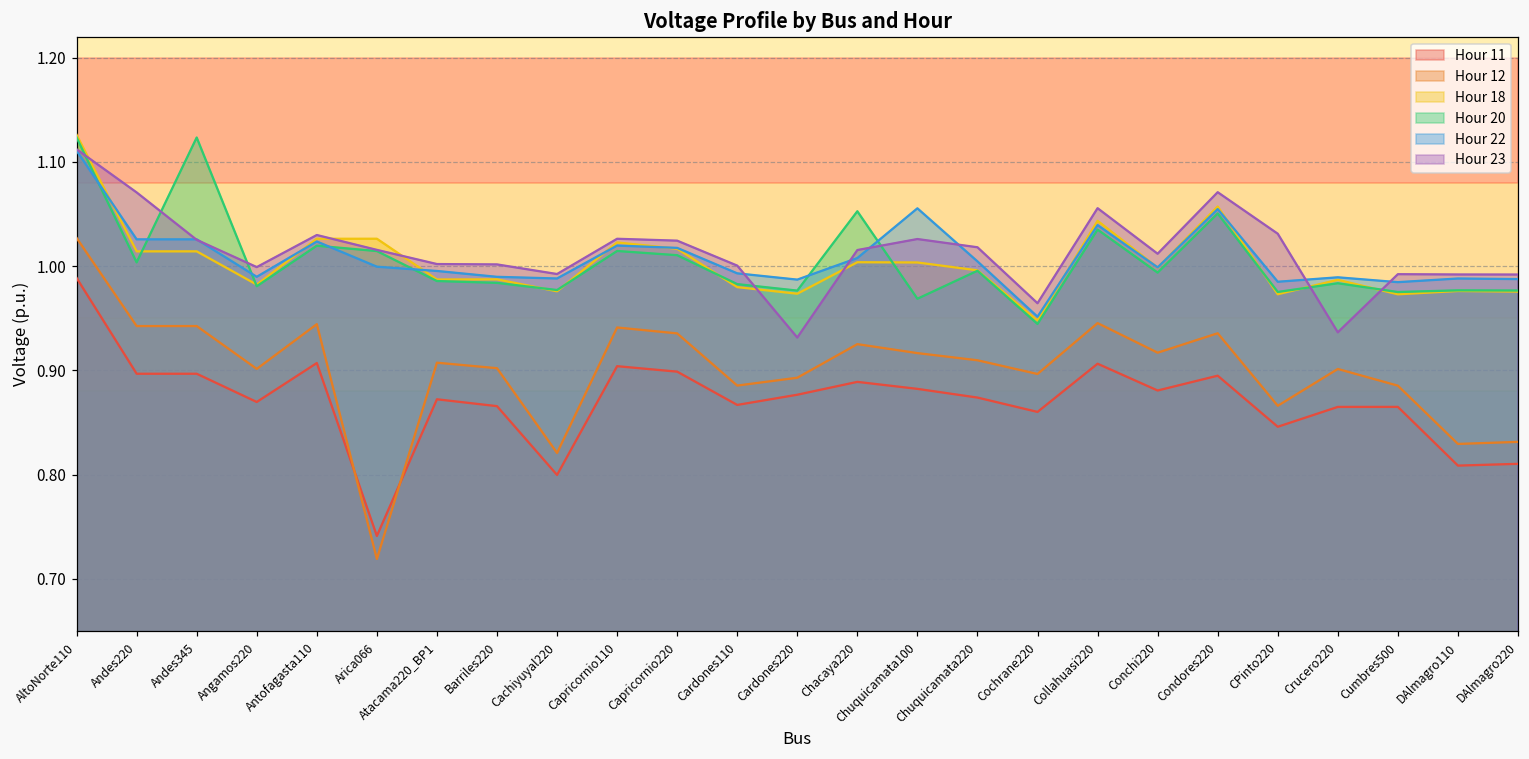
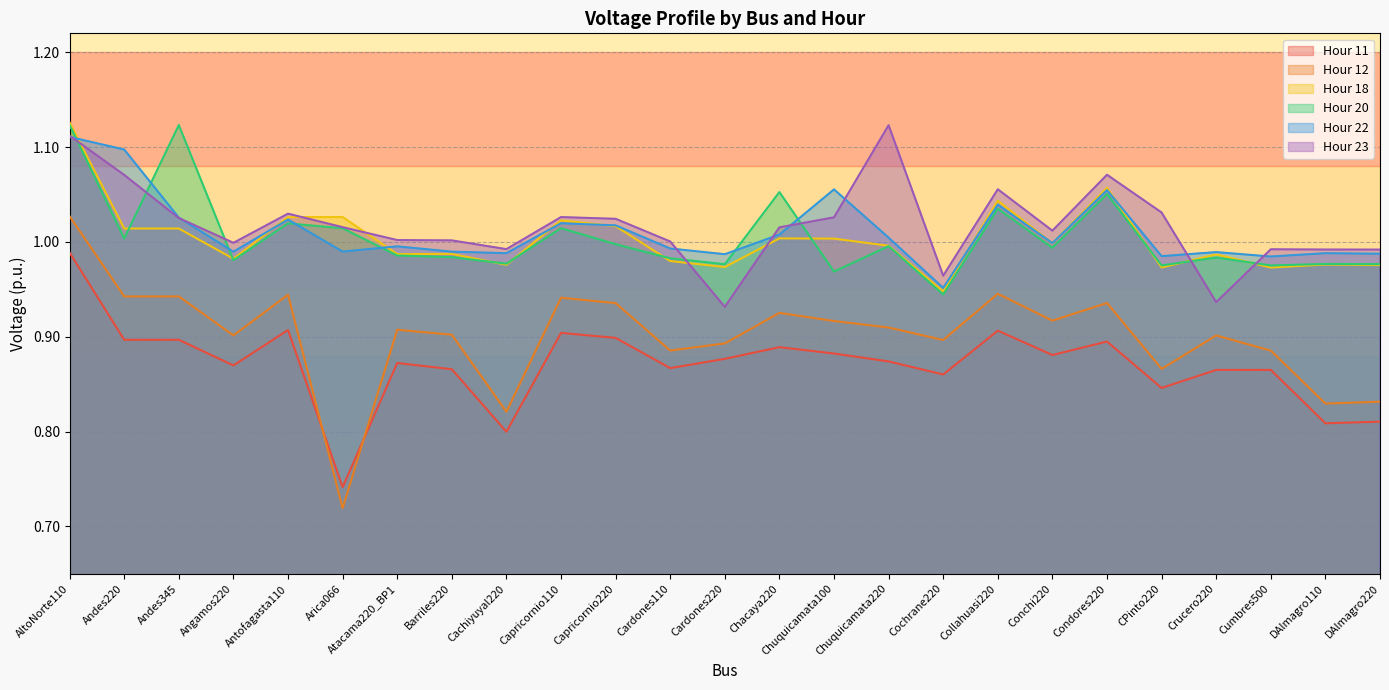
  {
    "Hour 20": {
      "Andes220": 1.00,
      "Andes345": 1.12,
      "Antofagasta110": 1.02,
      "Barriles220": 0.98,
      "Capricornio110": 1.01,
-     "Capricornio220": 1.01,
+     "Capricornio220": 1.00,
      "Cardones110": 0.98,
      "Cardones220": 0.98,
      "Chacaya220": 1.05,
      "Chuquicamata100": 0.97,
      "Cochrane220": 0.94,
      "Collahuasi220": 1.03,
      "Conchi220": 0.99,
      "Condores220": 1.05,
      "Crucero220": 0.98
    },
    "Hour 22": {
-     "Andes220": 1.03,
+     "Andes220": 1.10,
      "Angamos220": 0.99,
-     "Arica066": 1.00,
+     "Arica066": 0.99,
      "Atacama220_BP1": 1.00,
      "Cachiyuyal220": 0.99,
      "Capricornio110": 1.02,
      "Cardones110": 0.99,
      "Cardones220": 0.99,
      "Chacaya220": 1.01,
      "Chuquicamata100": 1.06,
      "Chuquicamata220": 1.00,
      "Cochrane220": 0.95,
      "Collahuasi220": 1.04,
      "CPinto220": 0.98,
      "Cumbres500": 0.98,
      "DAlmagro110": 0.99,
      "DAlmagro220": 0.99
    },
    "Hour 23": {
      "Andes220": 1.07,
      "Angamos220": 1.00,
      "Antofagasta110": 1.03,
      "Atacama220_BP1": 1.00,
      "Barriles220": 1.00,
      "Cachiyuyal220": 0.99,
      "Capricornio110": 1.03,
      "Capricornio220": 1.02,
      "Cardones110": 1.00,
      "Cardones220": 0.93,
      "Chacaya220": 1.02,
      "Chuquicamata100": 1.03,
-     "Chuquicamata220": 1.02,
+     "Chuquicamata220": 1.12,
      "Cochrane220": 0.96,
      "Collahuasi220": 1.06,
      "Conchi220": 1.01,
      "Condores220": 1.07,
      "CPinto220": 1.03,
      "Crucero220": 0.94,
      "Cumbres500": 0.99,
      "DAlmagro110": 0.99,
      "DAlmagro220": 0.99
    }
  }
